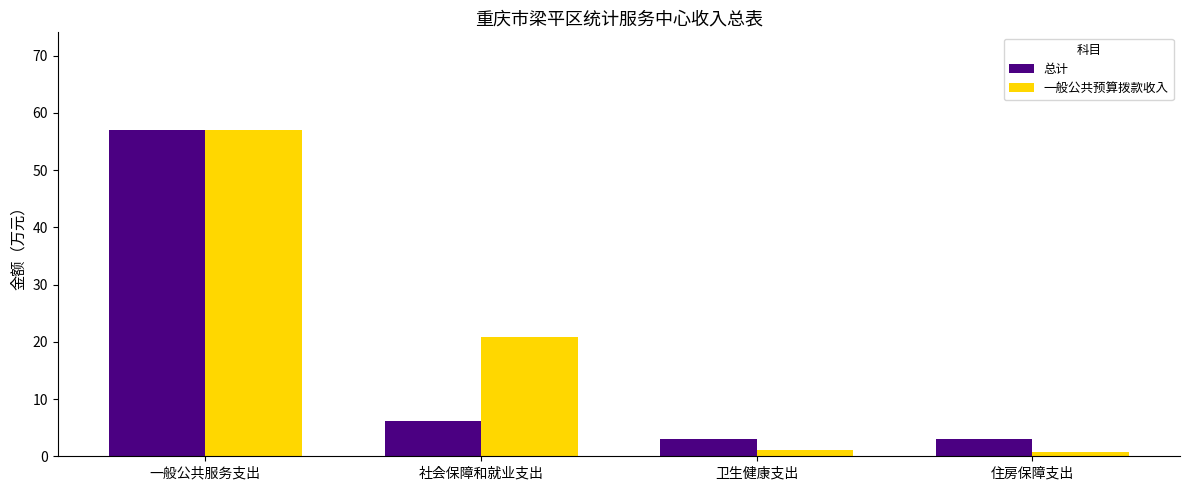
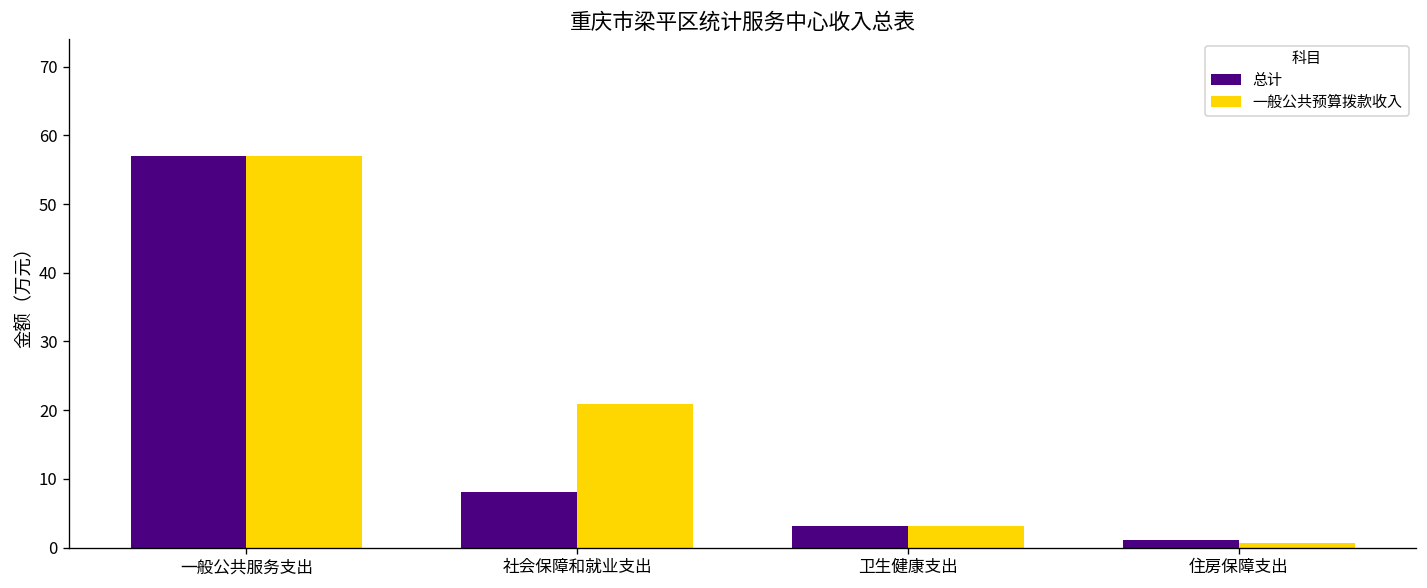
  {
    "总计": {
      "一般公共服务支出": 57,
-     "社会保障和就业支出": 6,
+     "社会保障和就业支出": 8,
      "卫生健康支出": 3,
-     "住房保障支出": 3
+     "住房保障支出": 1
    },
    "一般公共预算拨款收入": {
      "一般公共服务支出": 57,
      "社会保障和就业支出": 21,
-     "卫生健康支出": 1,
+     "卫生健康支出": 3,
      "住房保障支出": 1
    }
  }
